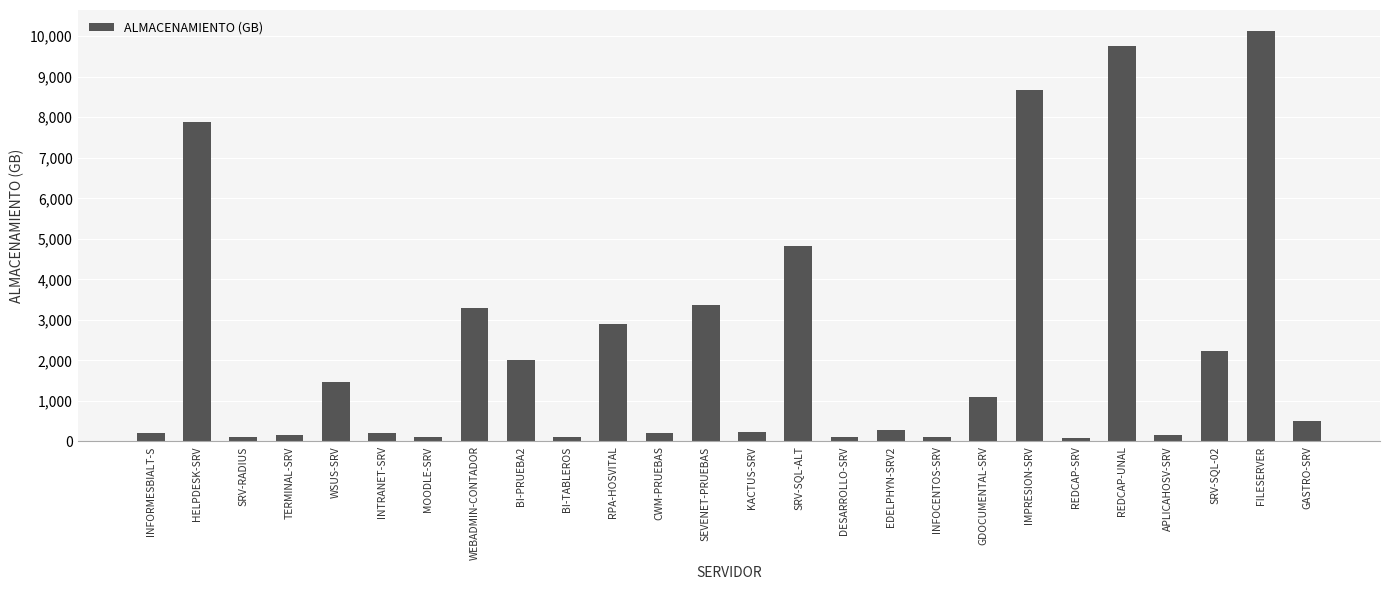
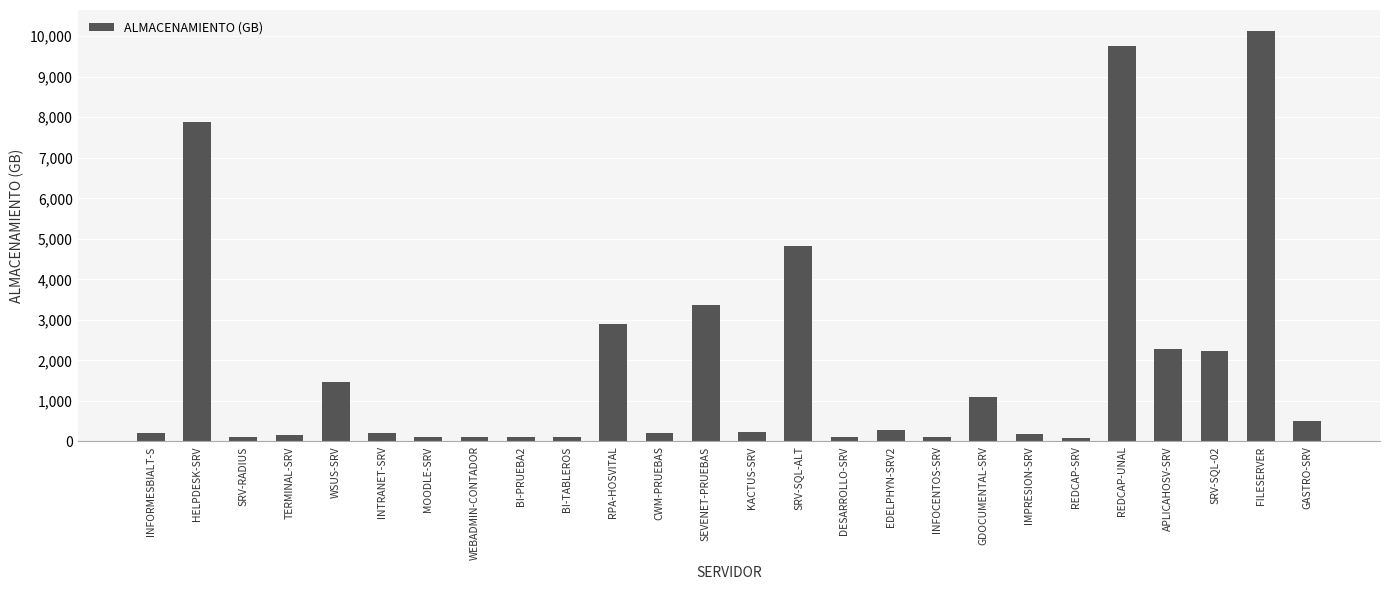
  {
    "INFORMESBIALT-S": "200",
    "HELPDESK-SRV": "7,900",
    "SRV-RADIUS": "100",
    "TERMINAL-SRV": "200",
    "WSUS-SRV": "1,500",
    "INTRANET-SRV": "200",
    "MOODLE-SRV": "100",
-   "WEBADMIN-CONTADOR": "3,300",
-   "BI-PRUEBA2": "2,000",
+   "WEBADMIN-CONTADOR": "100",
+   "BI-PRUEBA2": "100",
    "BI-TABLEROS": "100",
    "RPA-HOSVITAL": "2,900",
    "CWM-PRUEBAS": "200",
    "SEVENET-PRUEBAS": "3,400",
    "KACTUS-SRV": "200",
    "SRV-SQL-ALT": "4,800",
    "DESARROLLO-SRV": "100",
    "EDELPHYN-SRV2": "300",
    "INFOCENTOS-SRV": "100",
    "GDOCUMENTAL-SRV": "1,100",
-   "IMPRESION-SRV": "8,700",
+   "IMPRESION-SRV": "200",
    "REDCAP-SRV": "100",
    "REDCAP-UNAL": "9,800",
-   "APLICAHOSV-SRV": "200",
+   "APLICAHOSV-SRV": "2,300",
    "SRV-SQL-02": "2,200",
    "FILESERVER": "10,100",
    "GASTRO-SRV": "500"
  }
